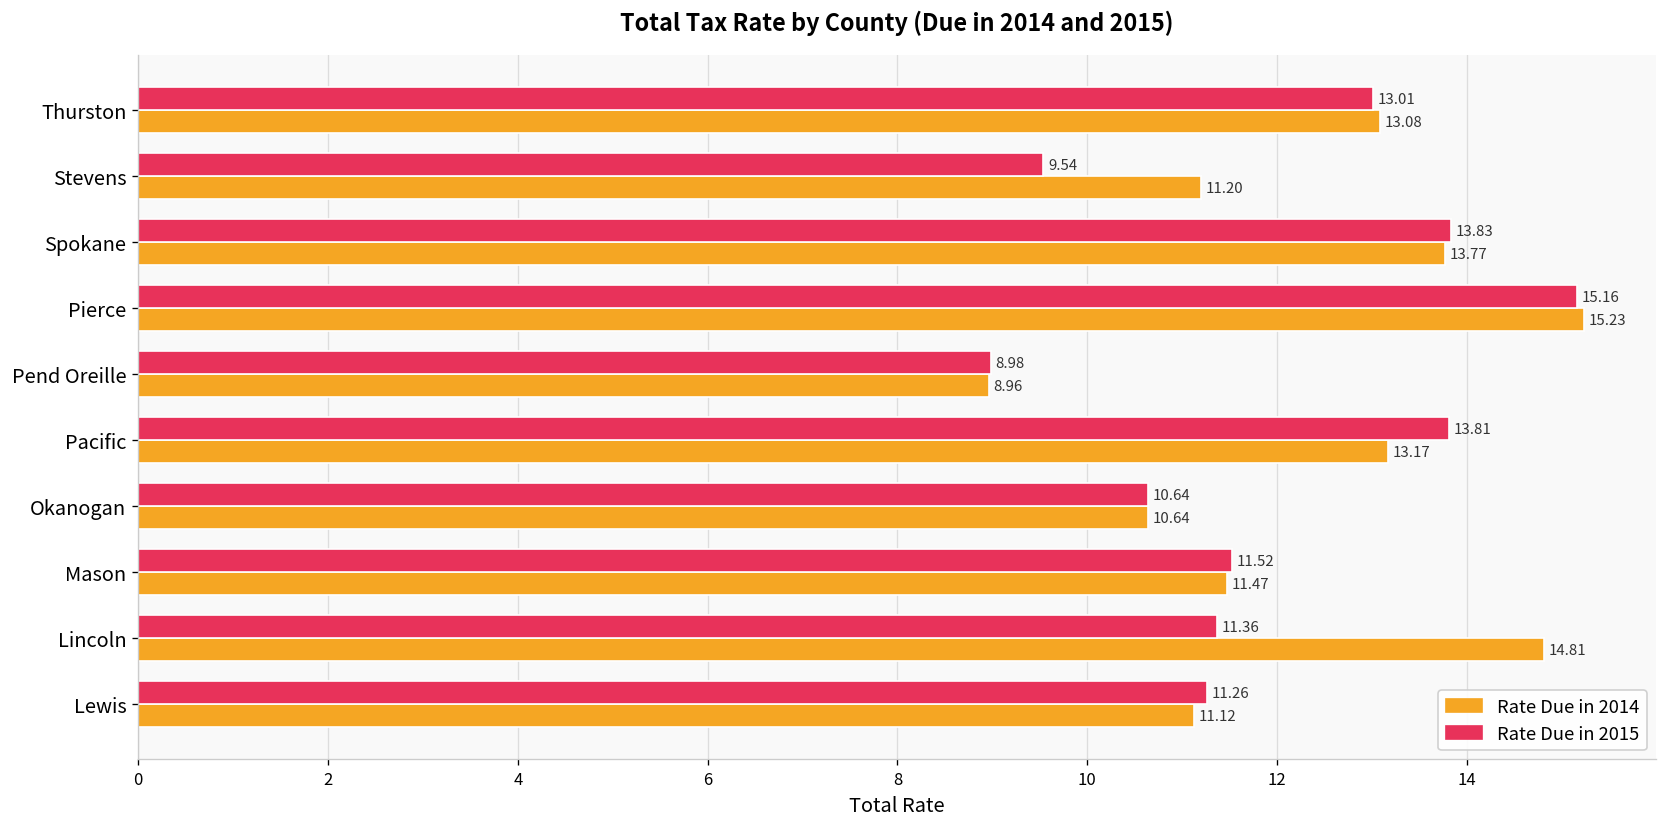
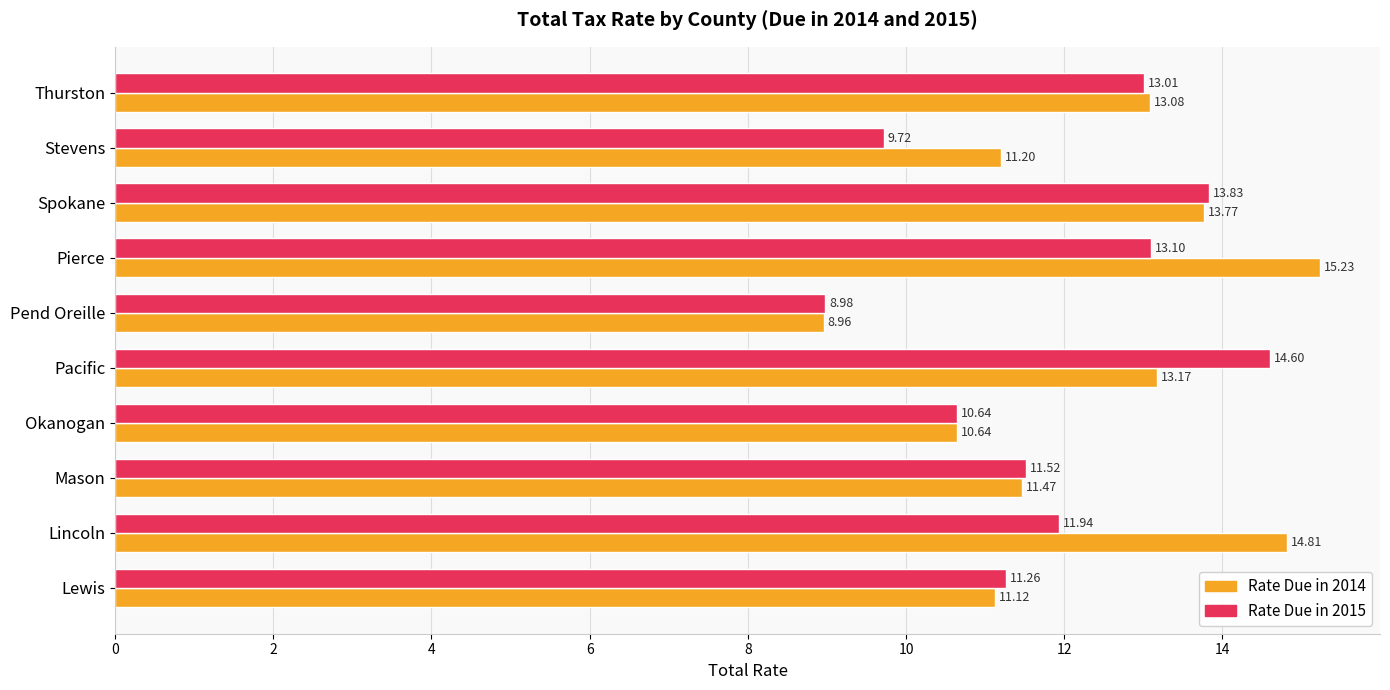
  {
    "Rate Due in 2014": {
      "Thurston": 13.08,
      "Stevens": 11.20,
      "Spokane": 13.77,
      "Pierce": 15.23,
      "Pend Oreille": 8.96,
      "Pacific": 13.17,
      "Okanogan": 10.64,
      "Mason": 11.47,
      "Lincoln": 14.81,
      "Lewis": 11.12
    },
    "Rate Due in 2015": {
      "Thurston": 13.01,
-     "Stevens": 9.54,
+     "Stevens": 9.72,
      "Spokane": 13.83,
-     "Pierce": 15.16,
+     "Pierce": 13.10,
      "Pend Oreille": 8.98,
-     "Pacific": 13.81,
+     "Pacific": 14.60,
      "Okanogan": 10.64,
      "Mason": 11.52,
-     "Lincoln": 11.36,
+     "Lincoln": 11.94,
      "Lewis": 11.26
    }
  }
